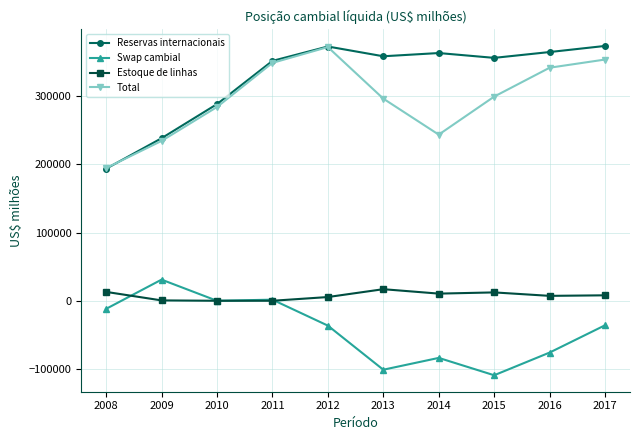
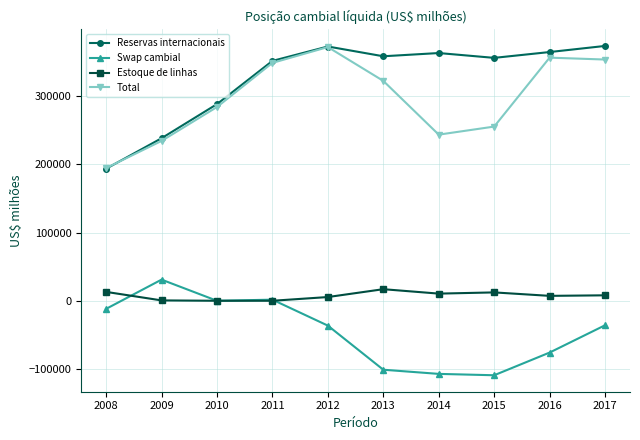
  {
    "Swap cambial": {
      "2008": -10000,
      "2009": 30000,
      "2012": -40000,
      "2013": -100000,
-     "2014": -80000,
+     "2014": -110000,
      "2015": -110000,
      "2016": -80000,
      "2017": -40000
    },
    "Total": {
      "2009": 230000,
      "2010": 280000,
-     "2013": 300000,
+     "2013": 320000,
      "2014": 240000,
-     "2015": 300000,
-     "2016": 340000,
+     "2015": 260000,
+     "2016": 360000,
      "2017": 350000
    }
  }
